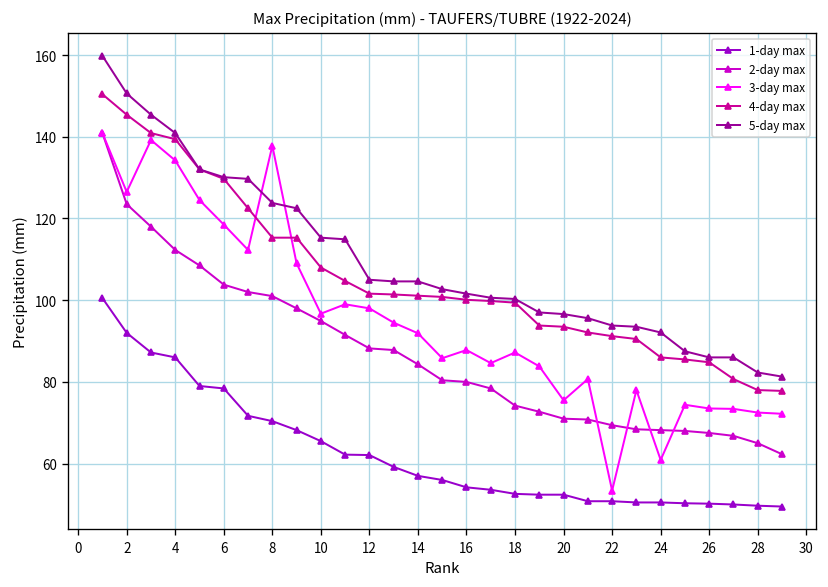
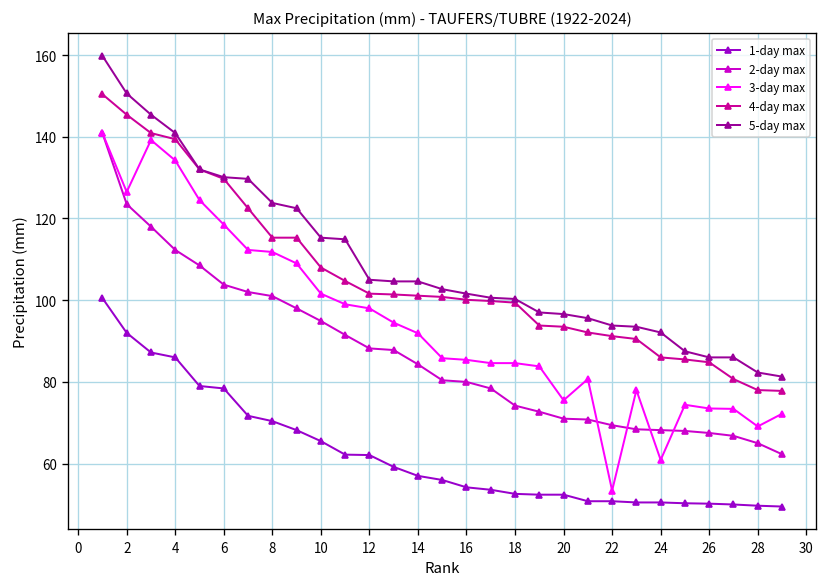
  {
    "3-day max": {
      "2": 127,
      "4": 134,
      "6": 119,
-     "8": 138,
-     "10": 97,
+     "8": 112,
+     "10": 102,
      "12": 98,
      "14": 92,
-     "16": 88,
-     "18": 87,
+     "16": 85,
+     "18": 85,
      "20": 76,
      "22": 53,
      "24": 61,
      "26": 74,
-     "28": 73
+     "28": 69
    }
  }
